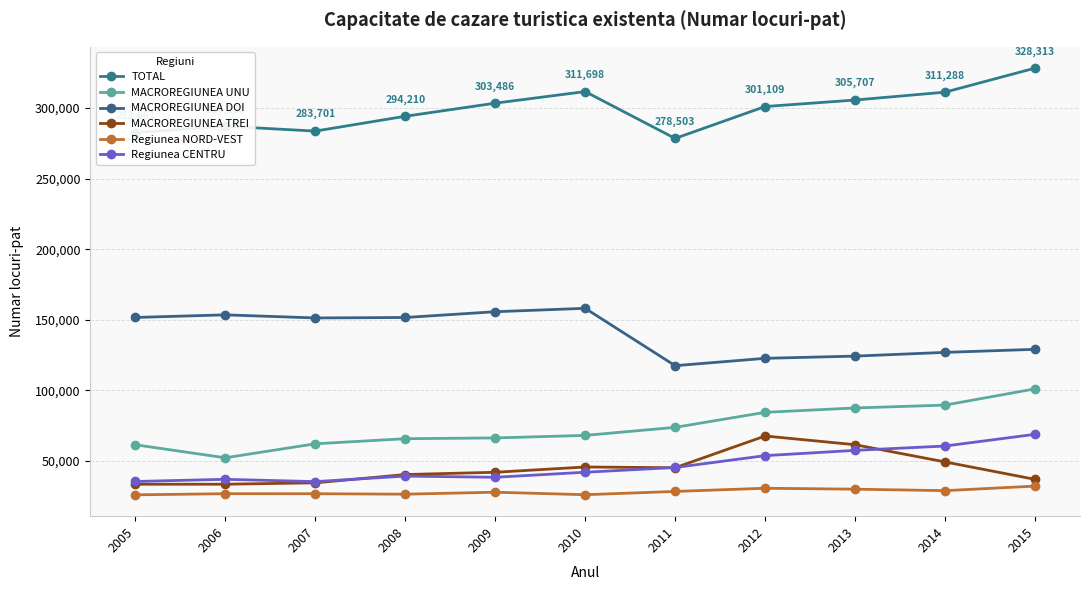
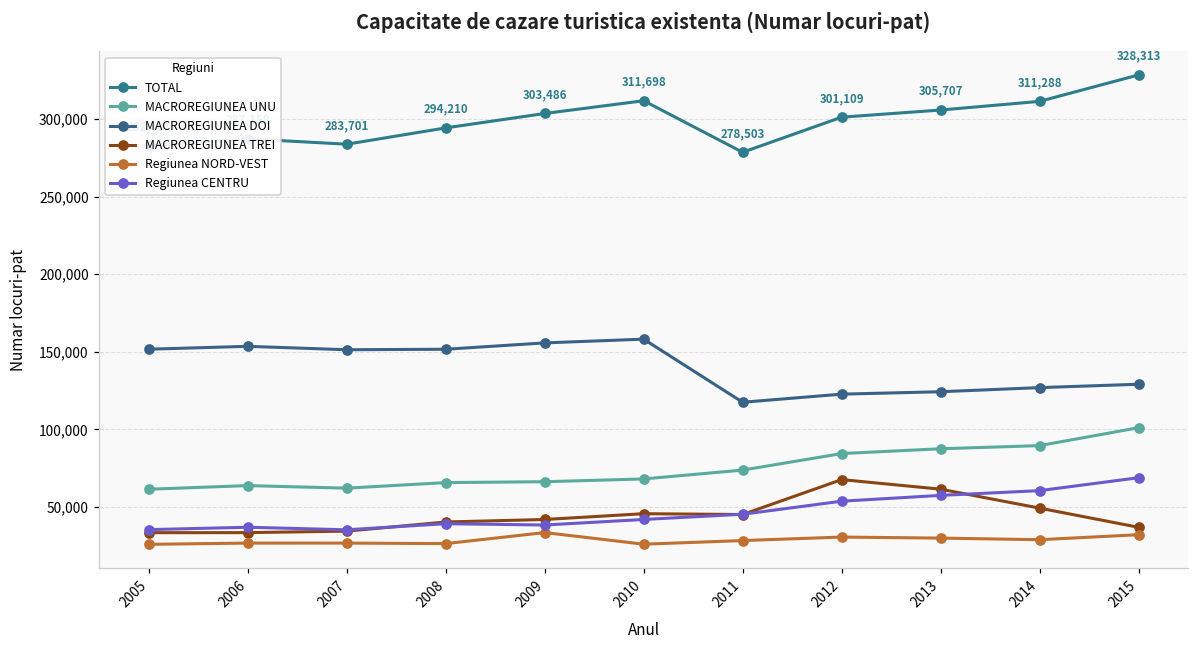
  {
    "MACROREGIUNEA UNU": {
      "2005": "61,000",
-     "2006": "52,000",
+     "2006": "64,000",
      "2007": "62,000",
      "2008": "66,000",
      "2009": "66,000",
      "2010": "68,000",
      "2011": "74,000",
      "2012": "84,000",
      "2013": "88,000",
      "2014": "90,000",
      "2015": "101,000"
    },
    "MACROREGIUNEA TREI": {
      "2005": "34,000",
      "2006": "34,000",
      "2009": "42,000",
      "2010": "46,000",
      "2012": "68,000",
      "2013": "62,000",
      "2014": "49,000",
      "2015": "37,000"
    },
    "Regiunea NORD-VEST": {
      "2005": "26,000",
      "2006": "27,000",
      "2007": "27,000",
      "2008": "26,000",
-     "2009": "28,000",
+     "2009": "34,000",
      "2010": "26,000",
      "2011": "28,000",
      "2012": "31,000",
      "2013": "30,000",
      "2014": "29,000",
      "2015": "32,000"
    },
    "Regiunea CENTRU": {
      "2005": "35,000",
      "2006": "37,000",
      "2009": "38,000",
      "2010": "42,000",
      "2012": "54,000",
      "2013": "58,000",
      "2014": "61,000",
      "2015": "69,000"
    }
  }
